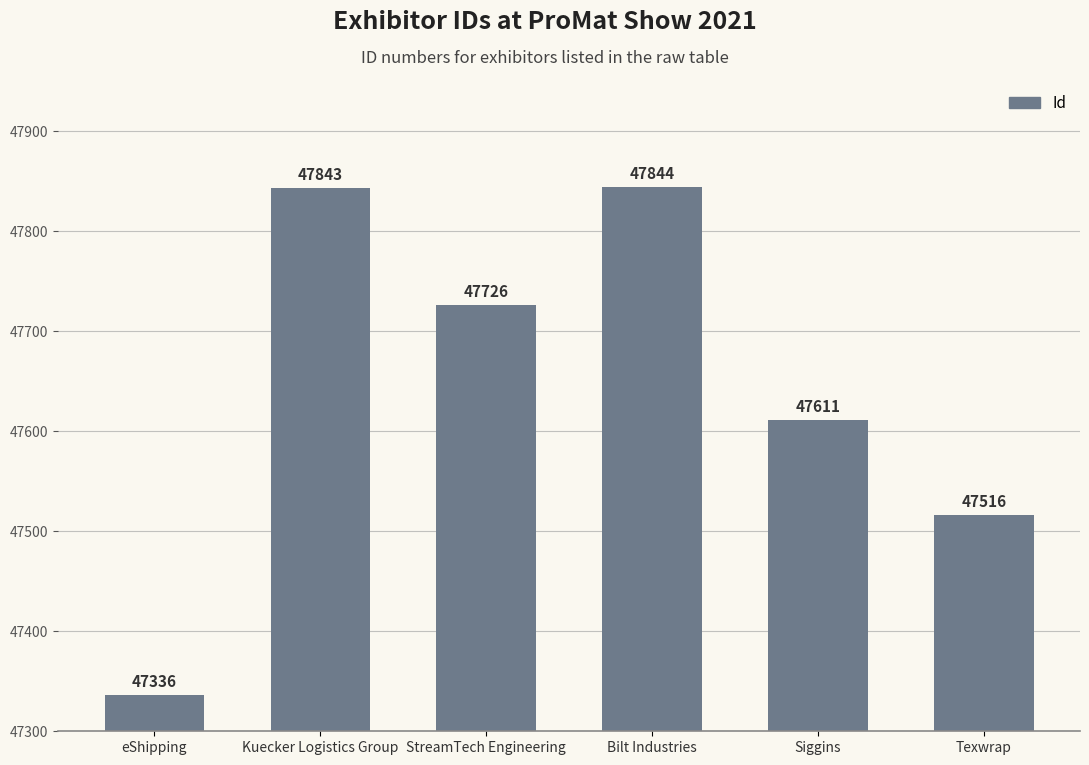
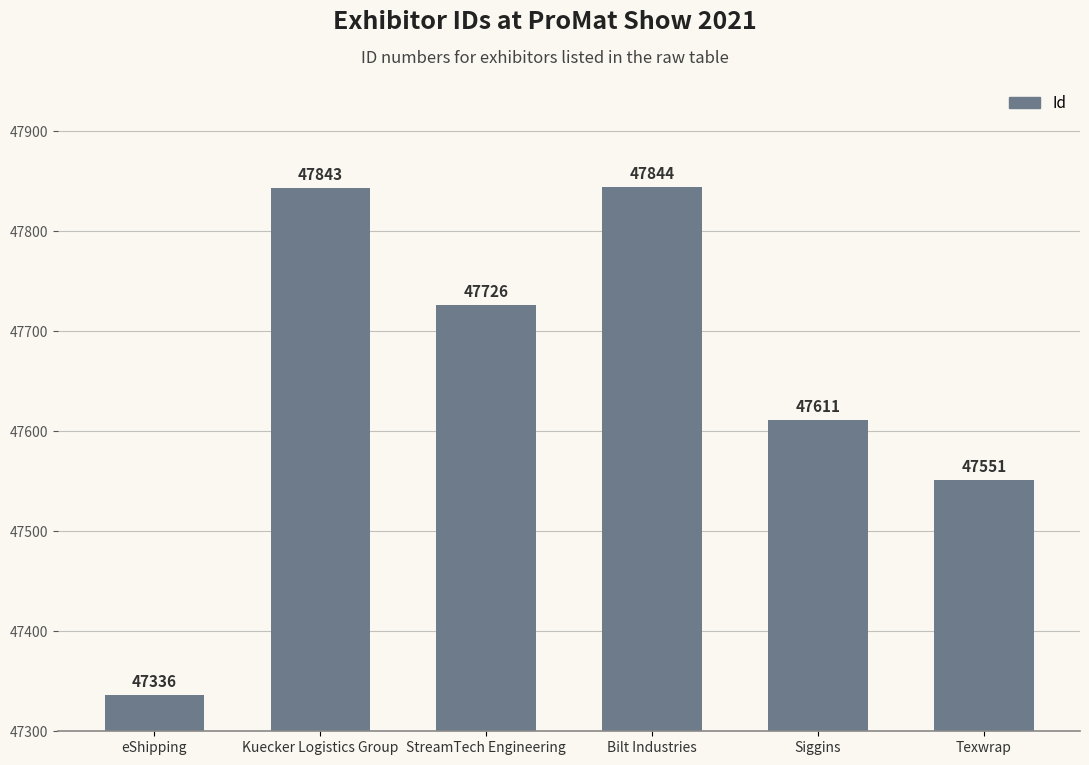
  {
    "eShipping": 47336,
    "Kuecker Logistics Group": 47843,
    "StreamTech Engineering": 47726,
    "Bilt Industries": 47844,
    "Siggins": 47611,
-   "Texwrap": 47516
+   "Texwrap": 47551
  }
